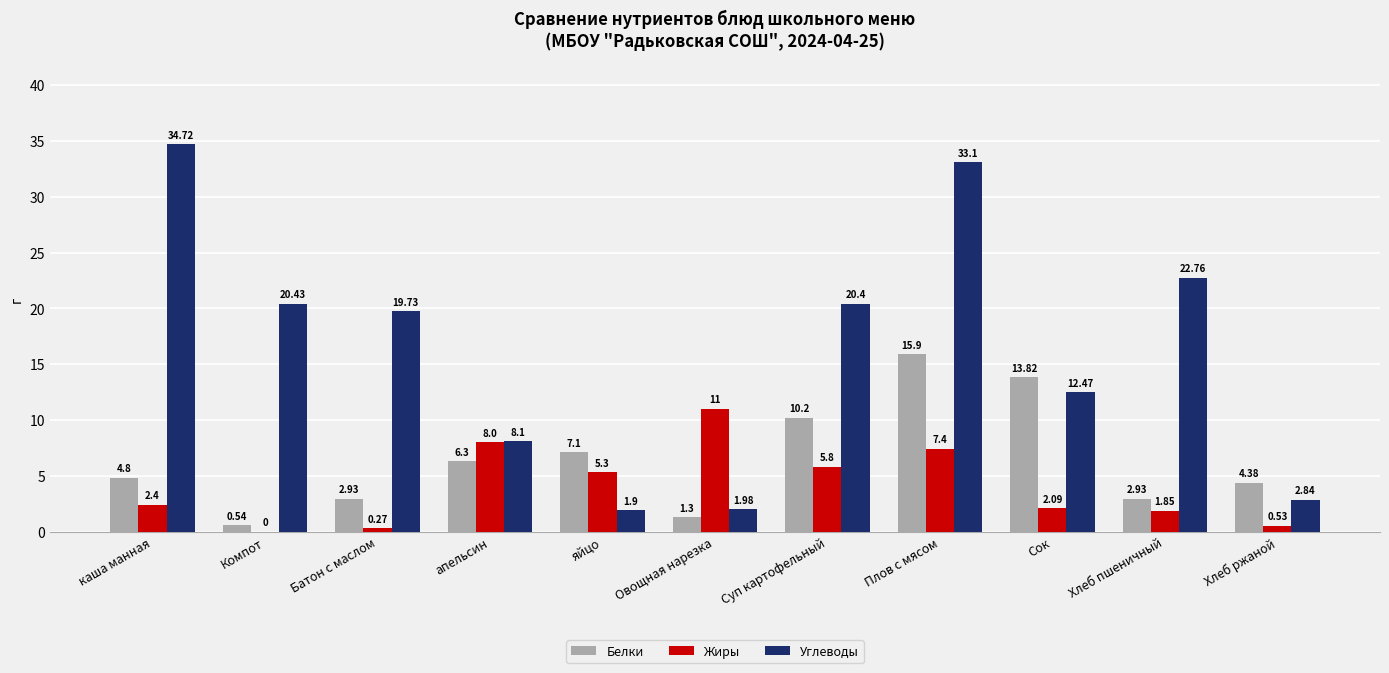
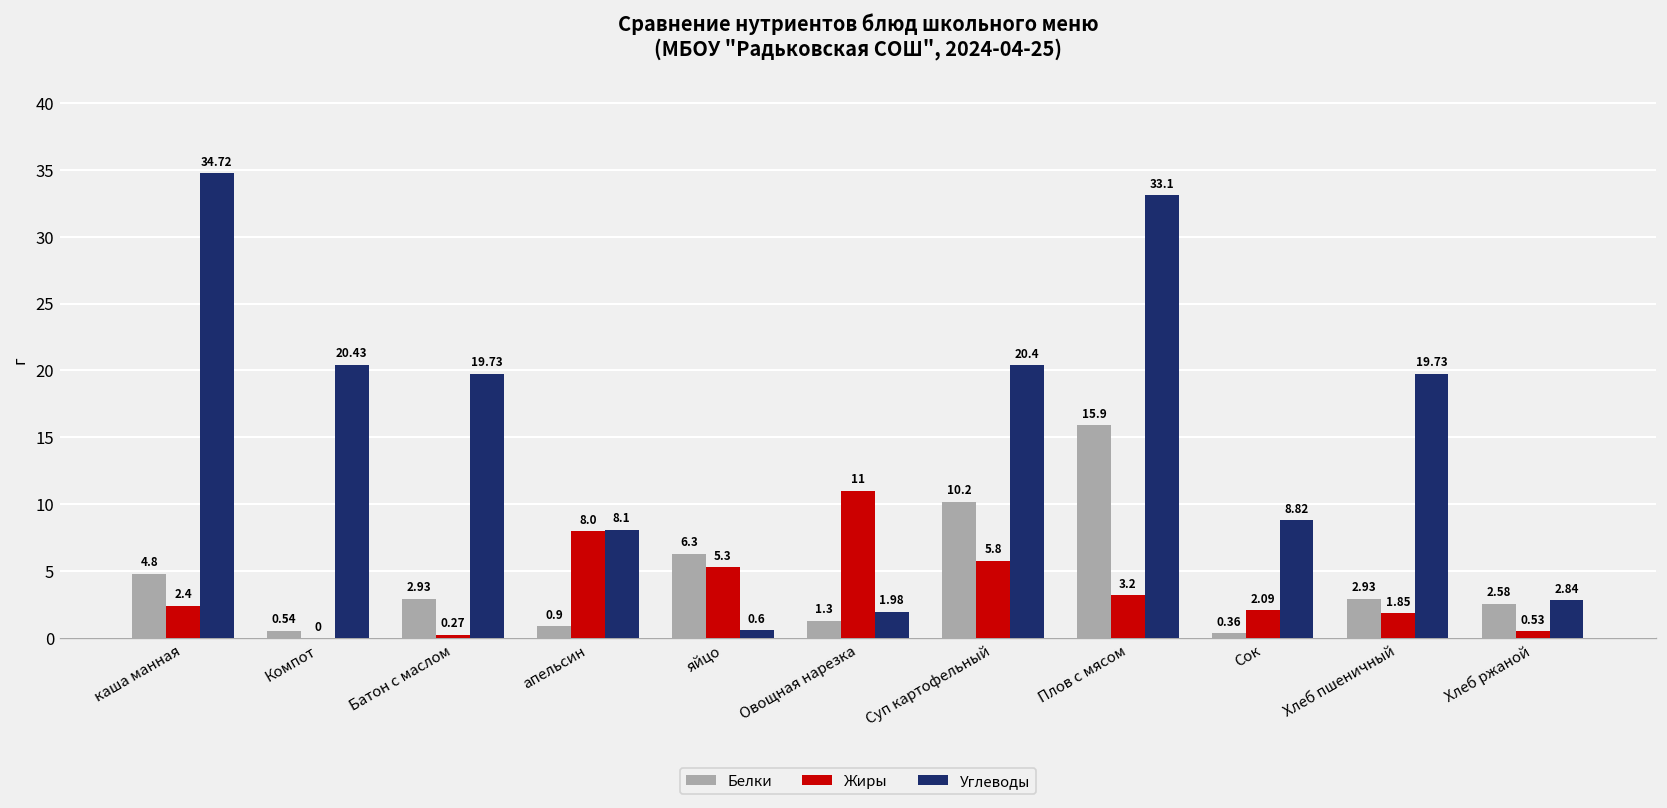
  {
    "Белки": {
      "каша манная": 4.8,
      "Компот": 0.54,
      "Батон с маслом": 2.93,
-     "апельсин": 6.3,
-     "яйцо": 7.1,
+     "апельсин": 0.9,
+     "яйцо": 6.3,
      "Овощная нарезка": 1.3,
      "Суп картофельный": 10.2,
      "Плов с мясом": 15.9,
-     "Сок": 13.82,
+     "Сок": 0.36,
      "Хлеб пшеничный": 2.93,
-     "Хлеб ржаной": 4.38
+     "Хлеб ржаной": 2.58
    },
    "Жиры": {
      "каша манная": 2.4,
      "Компот": 0,
      "Батон с маслом": 0.27,
      "апельсин": 8.0,
      "яйцо": 5.3,
      "Овощная нарезка": 11,
      "Суп картофельный": 5.8,
-     "Плов с мясом": 7.4,
+     "Плов с мясом": 3.2,
      "Сок": 2.09,
      "Хлеб пшеничный": 1.85,
      "Хлеб ржаной": 0.53
    },
    "Углеводы": {
      "каша манная": 34.72,
      "Компот": 20.43,
      "Батон с маслом": 19.73,
      "апельсин": 8.1,
-     "яйцо": 1.9,
+     "яйцо": 0.6,
      "Овощная нарезка": 1.98,
      "Суп картофельный": 20.4,
      "Плов с мясом": 33.1,
-     "Сок": 12.47,
-     "Хлеб пшеничный": 22.76,
+     "Сок": 8.82,
+     "Хлеб пшеничный": 19.73,
      "Хлеб ржаной": 2.84
    }
  }
